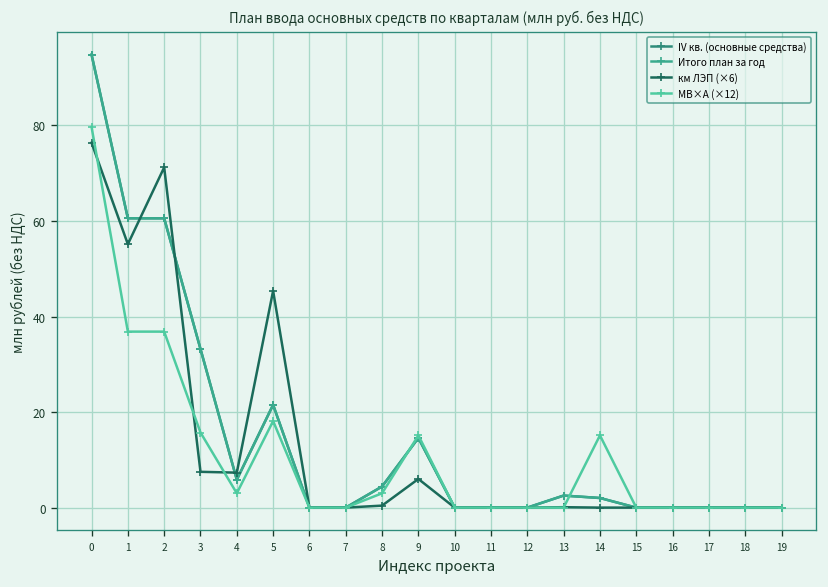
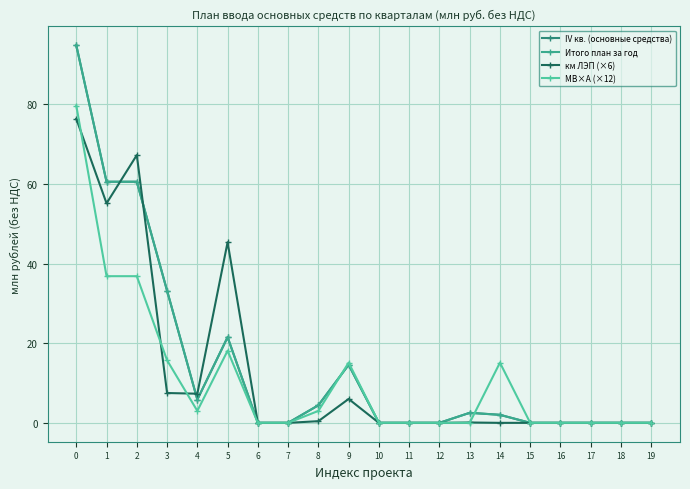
  {
    "км ЛЭП (×6)": {
      "0": 76,
      "1": 55,
-     "2": 71,
+     "2": 67,
      "3": 7,
      "4": 7,
      "5": 45,
      "8": 0,
      "9": 6,
      "14": 0
    }
  }
